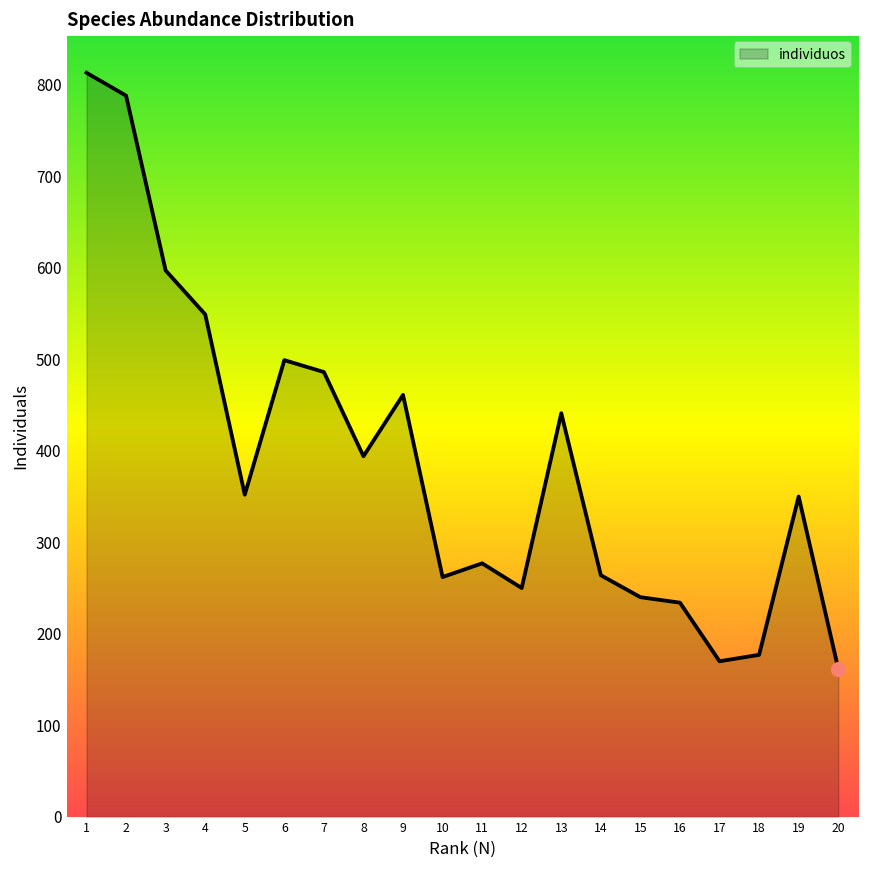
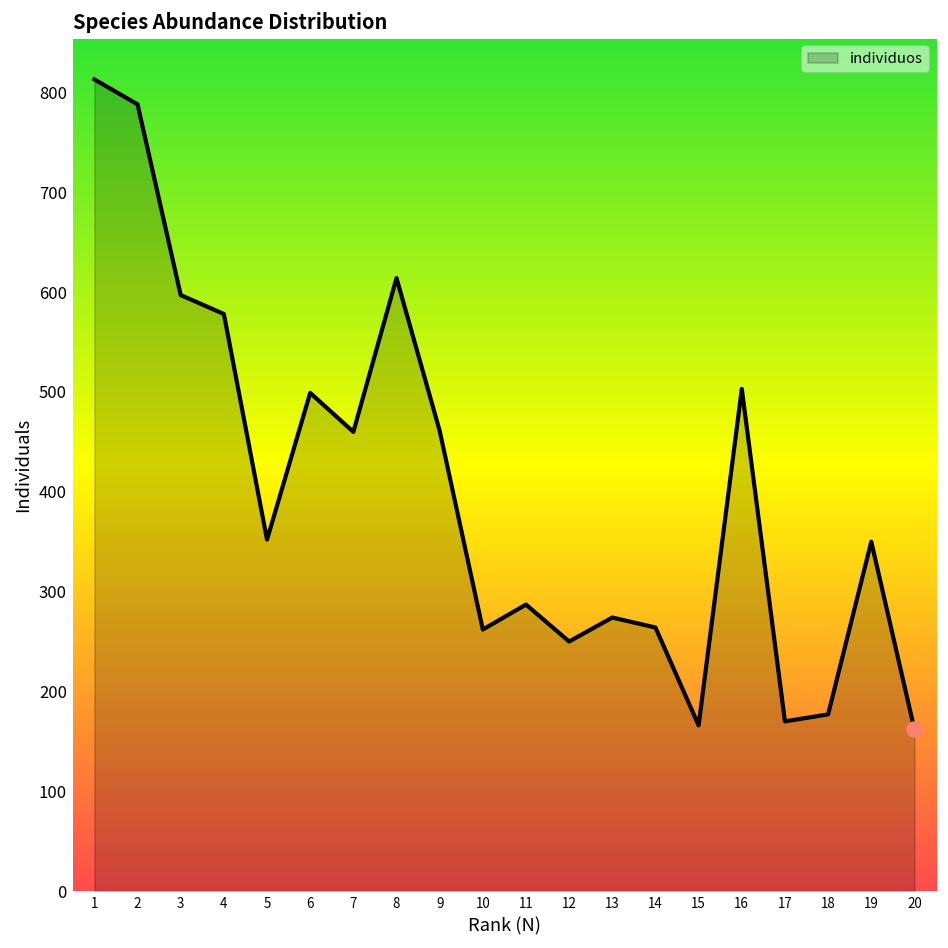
  {
    "individuos": {
      "1": 810,
      "2": 790,
      "3": 600,
-     "4": 550,
+     "4": 580,
      "5": 350,
      "6": 500,
-     "7": 490,
-     "8": 390,
+     "7": 460,
+     "8": 610,
      "9": 460,
      "10": 260,
-     "11": 280,
+     "11": 290,
      "12": 250,
-     "13": 440,
+     "13": 270,
      "14": 260,
-     "15": 240,
-     "16": 230,
+     "15": 170,
+     "16": 500,
      "17": 170,
      "18": 180,
      "19": 350
    }
  }
